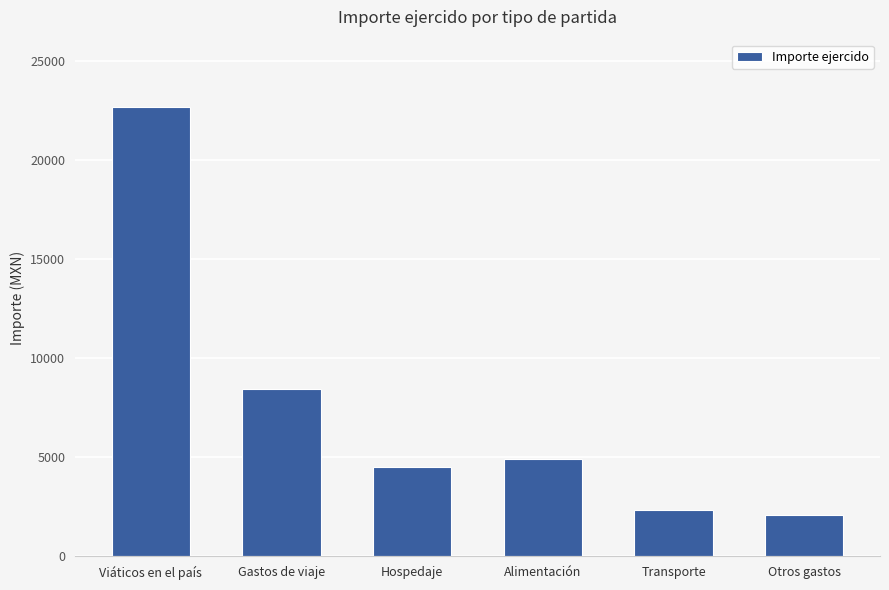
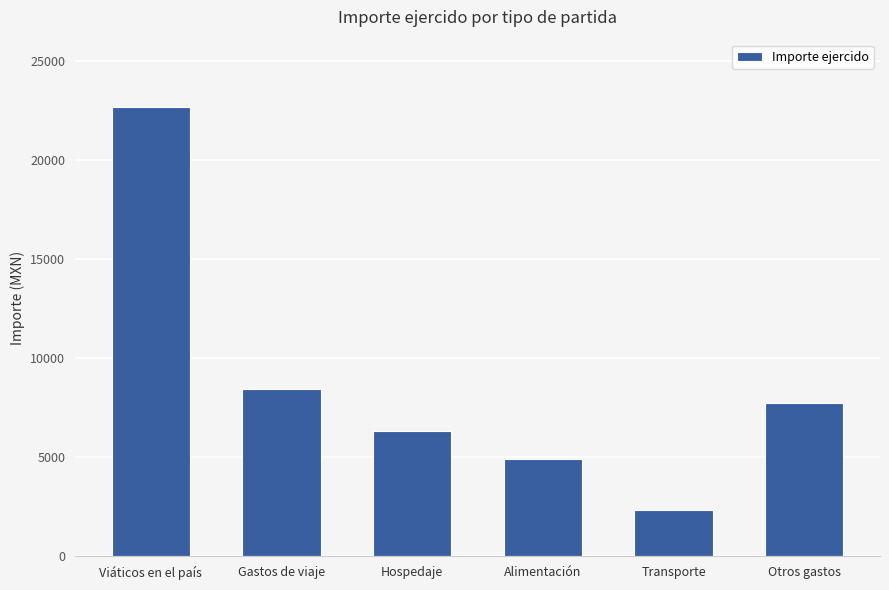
  {
    "Viáticos en el país": 22700,
    "Gastos de viaje": 8400,
-   "Hospedaje": 4500,
+   "Hospedaje": 6300,
    "Alimentación": 4900,
    "Transporte": 2300,
-   "Otros gastos": 2100
+   "Otros gastos": 7700
  }
